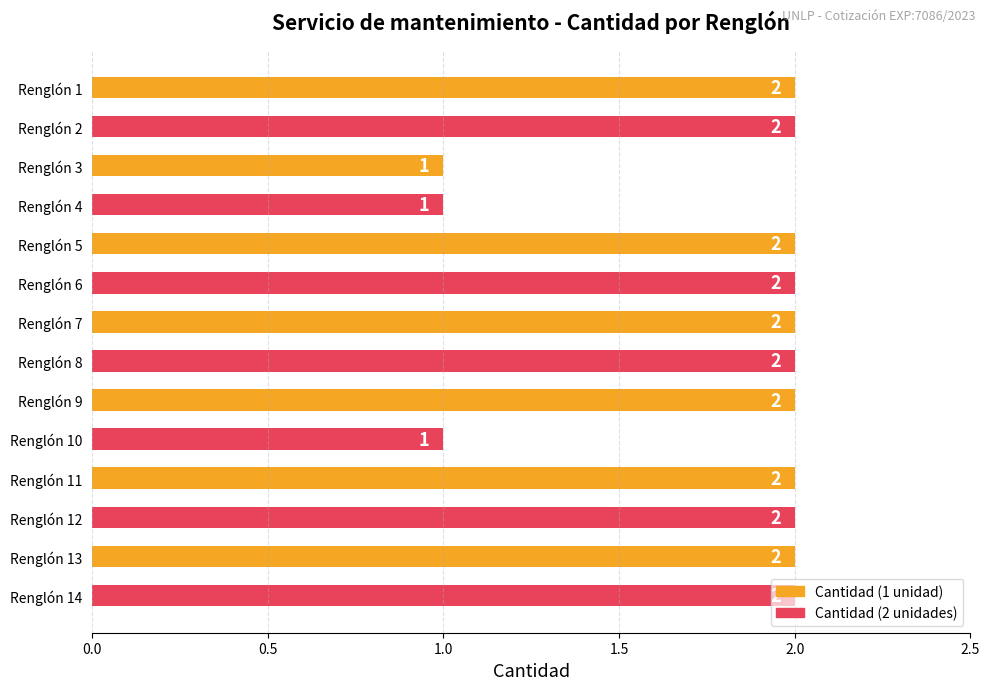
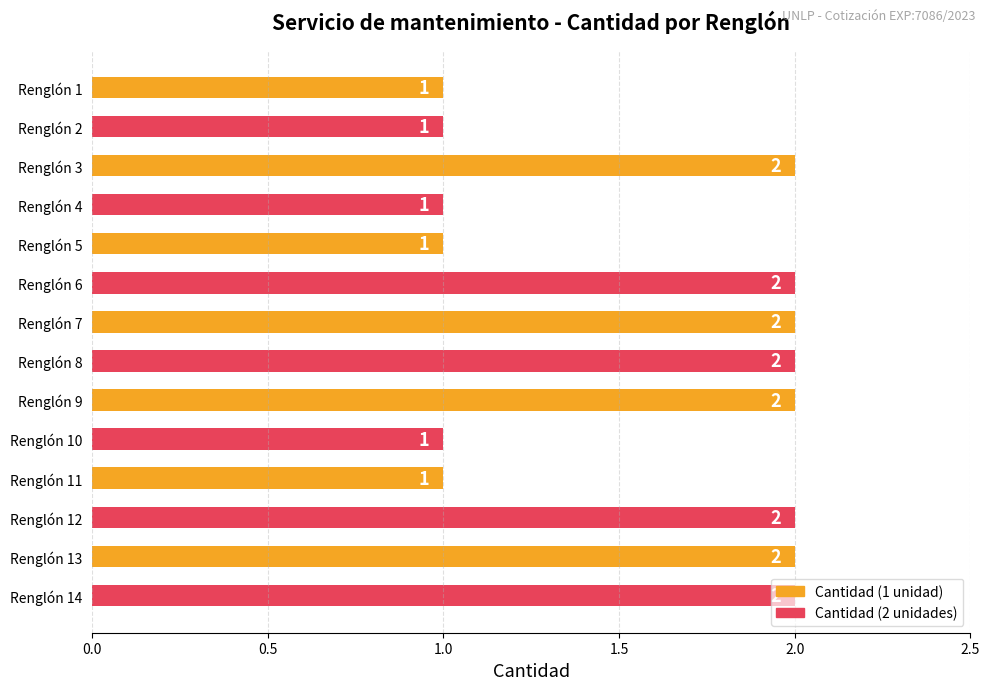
  {
-   "Renglón 1": 2,
-   "Renglón 2": 2,
-   "Renglón 3": 1,
+   "Renglón 1": 1,
+   "Renglón 2": 1,
+   "Renglón 3": 2,
    "Renglón 4": 1,
-   "Renglón 5": 2,
+   "Renglón 5": 1,
    "Renglón 6": 2,
    "Renglón 7": 2,
    "Renglón 8": 2,
    "Renglón 9": 2,
    "Renglón 10": 1,
-   "Renglón 11": 2,
+   "Renglón 11": 1,
    "Renglón 12": 2,
    "Renglón 13": 2
  }
